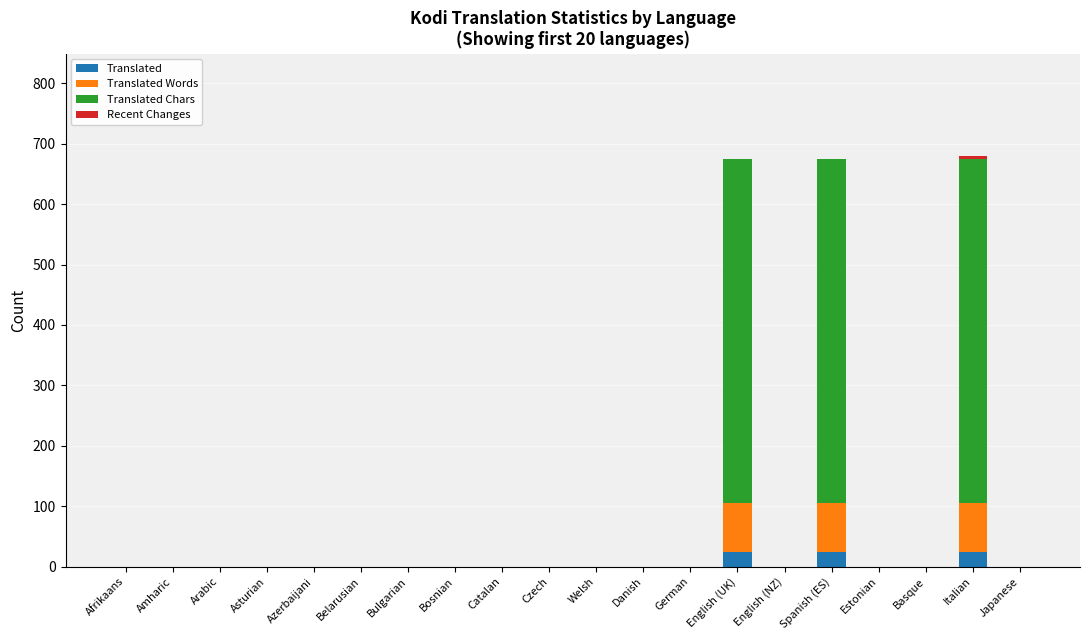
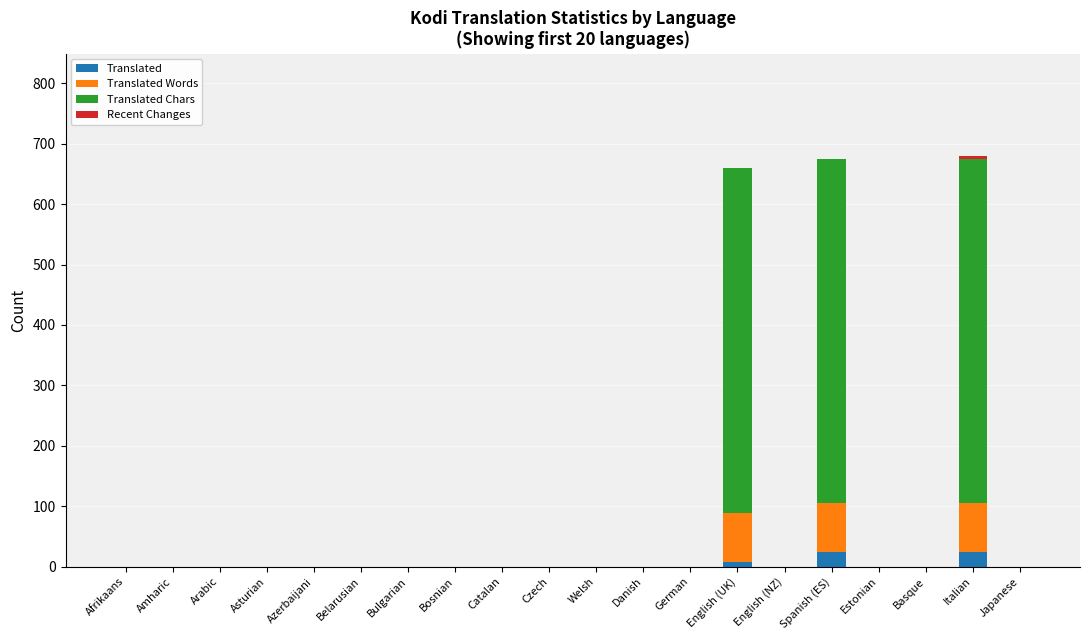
  {
    "Translated": {
      "Afrikaans": 0,
      "Amharic": 0,
      "Arabic": 0,
      "Asturian": 0,
      "Azerbaijani": 0,
      "Belarusian": 0,
      "Bulgarian": 0,
      "Bosnian": 0,
      "Catalan": 0,
      "Czech": 0,
      "Welsh": 0,
      "Danish": 0,
      "German": 0,
-     "English (UK)": 20,
+     "English (UK)": 10,
      "English (NZ)": 0,
      "Spanish (ES)": 20,
      "Estonian": 0,
      "Basque": 0,
      "Italian": 20,
      "Japanese": 0
    },
    "Translated Words": {
      "Afrikaans": 0,
      "Amharic": 0,
      "Arabic": 0,
      "Asturian": 0,
      "Azerbaijani": 0,
      "Belarusian": 0,
      "Bulgarian": 0,
      "Bosnian": 0,
      "Catalan": 0,
      "Czech": 0,
      "Welsh": 0,
      "Danish": 0,
      "German": 0,
      "English (UK)": 80,
      "English (NZ)": 0,
      "Spanish (ES)": 80,
      "Estonian": 0,
      "Basque": 0,
      "Italian": 80,
      "Japanese": 0
    },
    "Translated Chars": {
      "Afrikaans": 0,
      "Amharic": 0,
      "Arabic": 0,
      "Asturian": 0,
      "Azerbaijani": 0,
      "Belarusian": 0,
      "Bulgarian": 0,
      "Bosnian": 0,
      "Catalan": 0,
      "Czech": 0,
      "Welsh": 0,
      "Danish": 0,
      "German": 0,
      "English (UK)": 570,
      "English (NZ)": 0,
      "Spanish (ES)": 570,
      "Estonian": 0,
      "Basque": 0,
      "Italian": 570,
      "Japanese": 0
    },
    "Recent Changes": {
      "Afrikaans": 0,
      "Amharic": 0,
      "Arabic": 0,
      "Asturian": 0,
      "Azerbaijani": 0,
      "Belarusian": 0,
      "Bulgarian": 0,
      "Bosnian": 0,
      "Catalan": 0,
      "Czech": 0,
      "Welsh": 0,
      "Danish": 0,
      "German": 0,
      "English (UK)": 0,
      "English (NZ)": 0,
      "Spanish (ES)": 0,
      "Estonian": 0,
      "Basque": 0,
      "Japanese": 0
    }
  }
